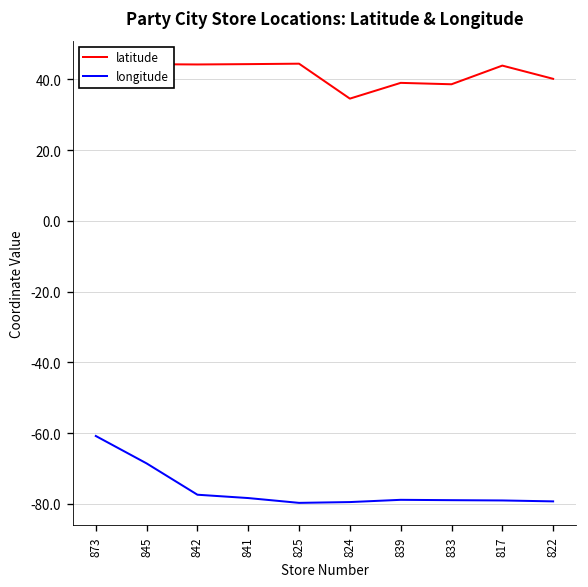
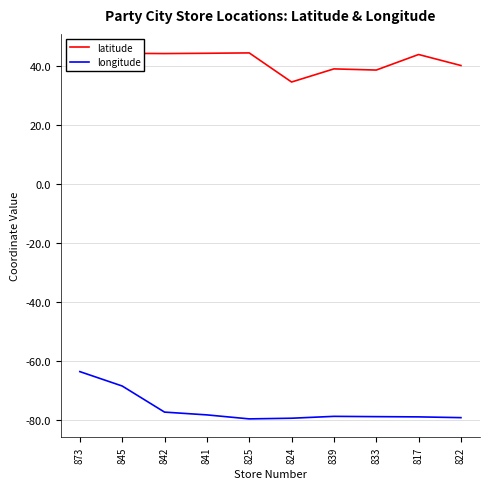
  {
    "latitude": {
      "842": 44,
      "841": 44,
      "825": 44,
      "824": 35,
      "839": 39,
      "833": 39,
      "817": 44,
      "822": 40
    },
    "longitude": {
-     "873": -61,
+     "873": -64,
      "845": -69,
      "842": -77,
      "841": -78,
      "825": -80,
      "824": -79,
      "839": -79,
      "833": -79,
      "817": -79,
      "822": -79
    }
  }
